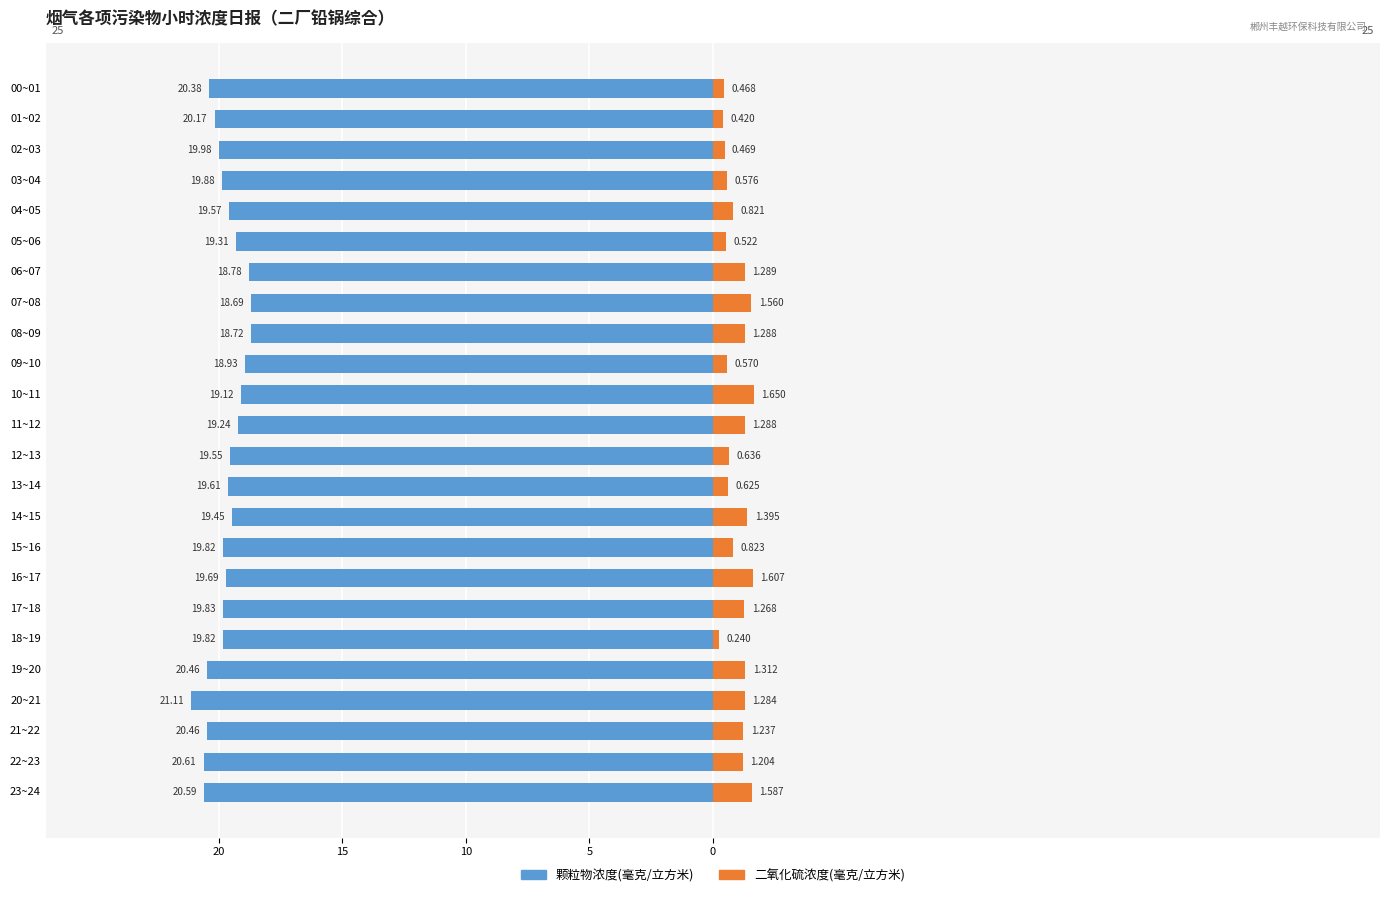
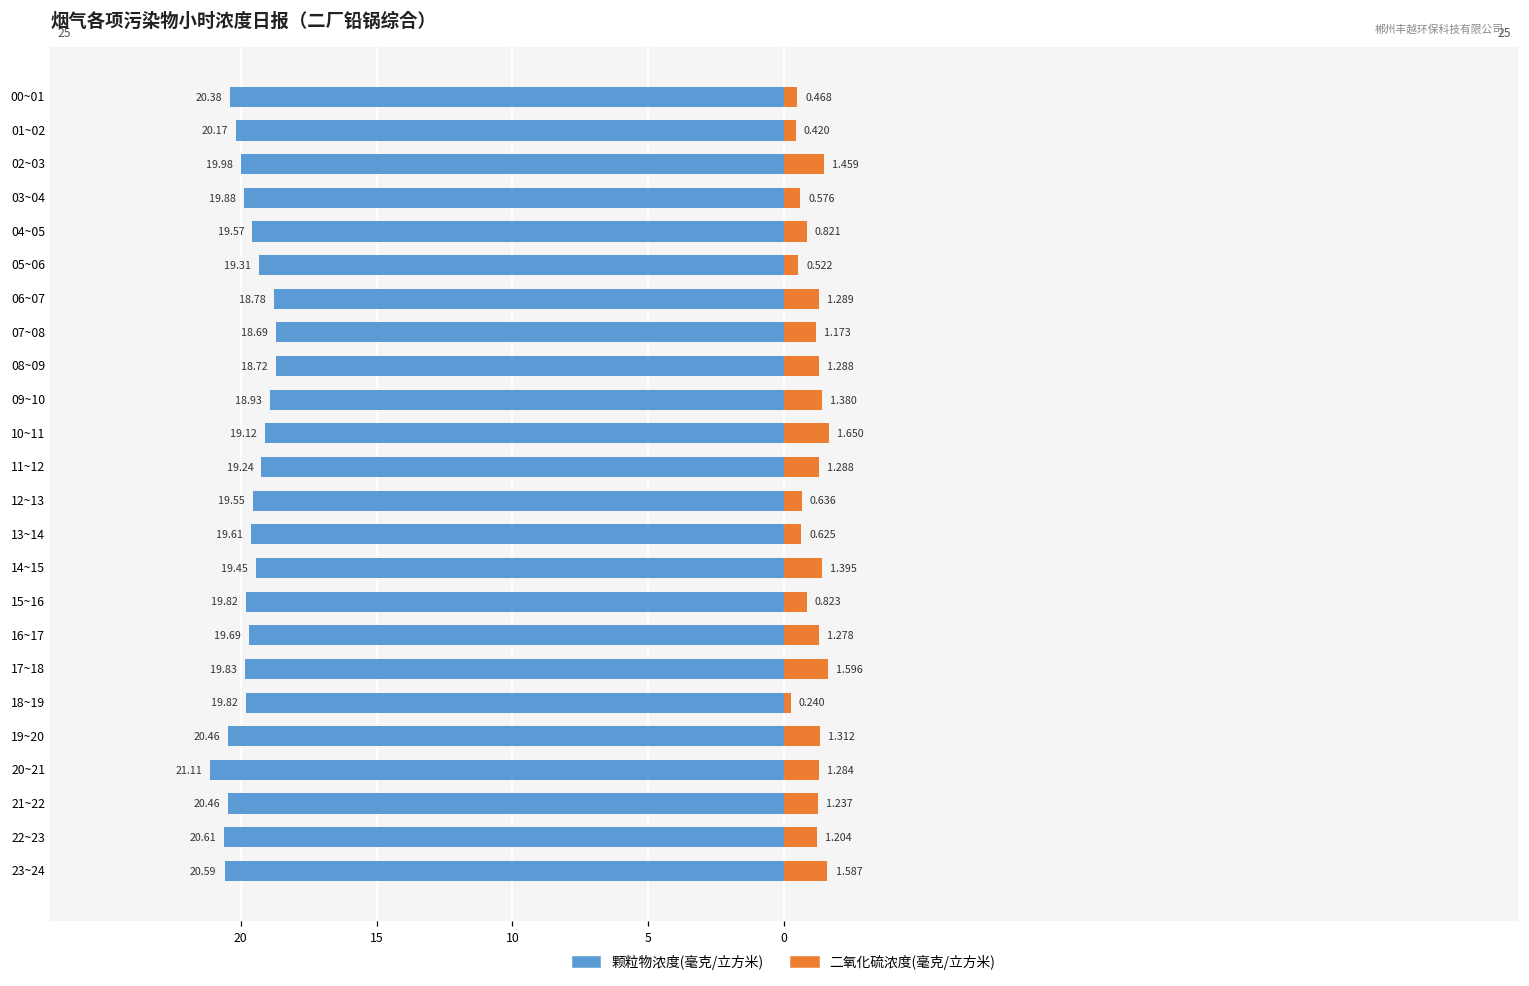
  {
    "二氧化硫浓度(毫克/立方米)": {
      "00~01": 0.468,
      "01~02": 0.420,
-     "02~03": 0.469,
+     "02~03": 1.459,
      "03~04": 0.576,
      "04~05": 0.821,
      "05~06": 0.522,
      "06~07": 1.289,
-     "07~08": 1.560,
+     "07~08": 1.173,
      "08~09": 1.288,
-     "09~10": 0.570,
+     "09~10": 1.380,
      "10~11": 1.650,
      "11~12": 1.288,
      "12~13": 0.636,
      "13~14": 0.625,
      "14~15": 1.395,
      "15~16": 0.823,
-     "16~17": 1.607,
-     "17~18": 1.268,
+     "16~17": 1.278,
+     "17~18": 1.596,
      "18~19": 0.240,
      "19~20": 1.312,
      "20~21": 1.284,
      "21~22": 1.237,
      "22~23": 1.204,
      "23~24": 1.587
    }
  }
